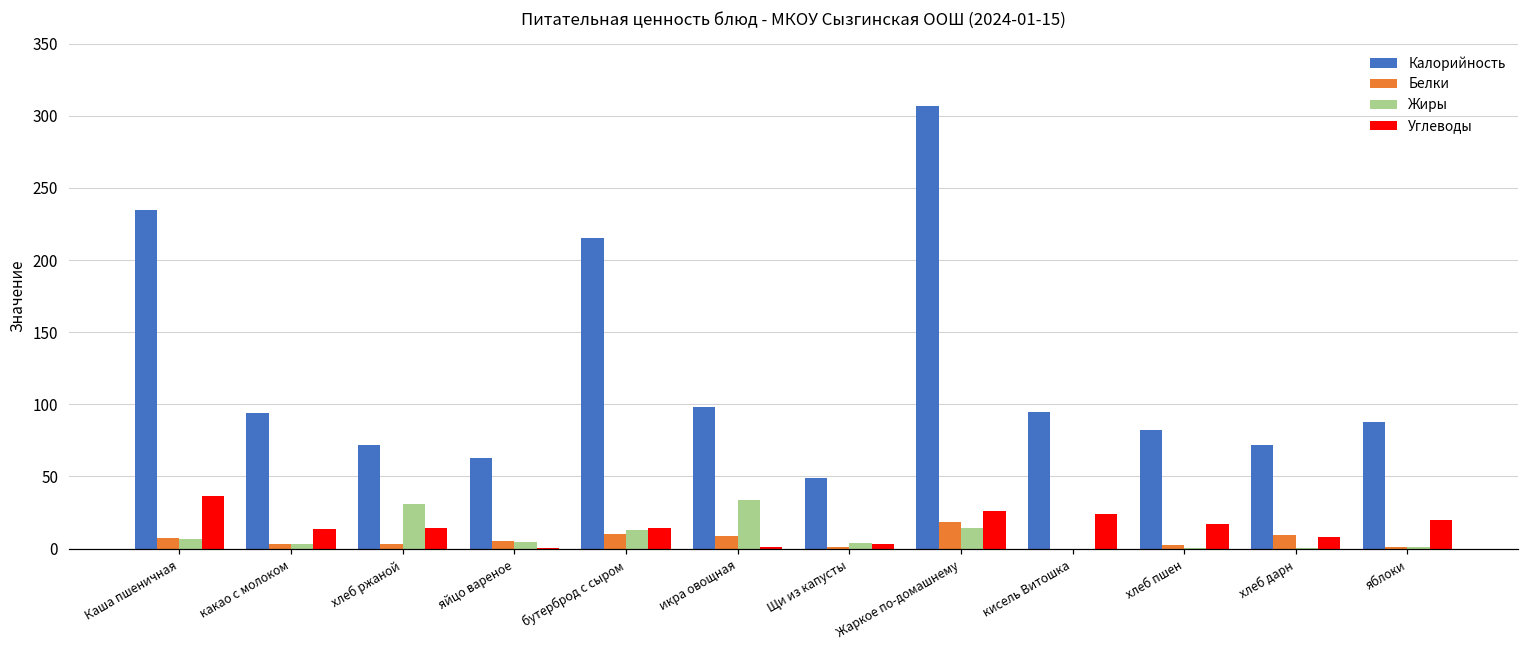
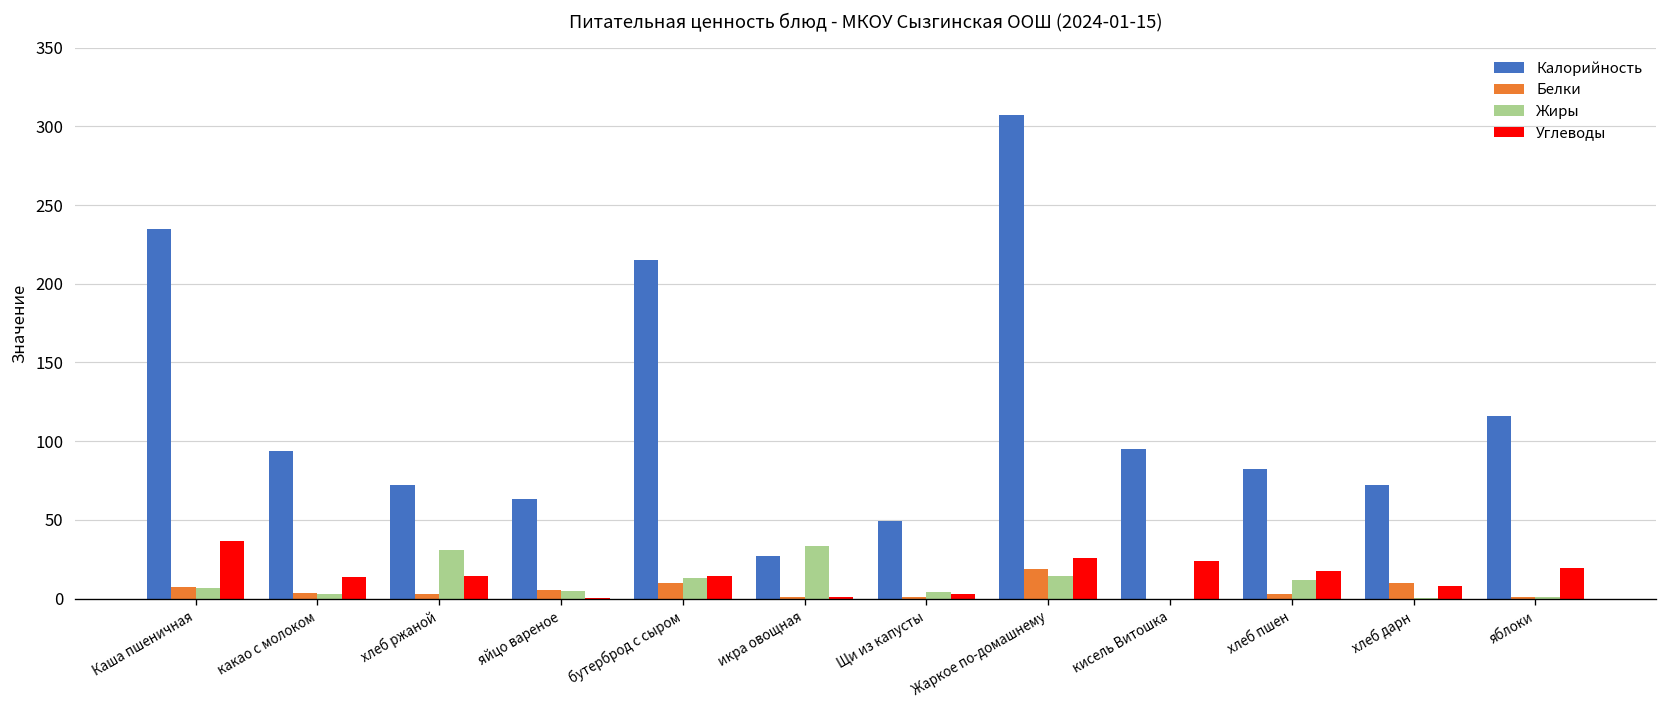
  {
    "Калорийность": {
      "Каша пшеничная": 235,
      "какао с молоком": 94,
      "хлеб ржаной": 72,
      "яйцо вареное": 63,
      "бутерброд с сыром": 215,
-     "икра овощная": 98,
+     "икра овощная": 27,
      "Щи из капусты": 49,
      "Жаркое по-домашнему": 307,
      "кисель Витошка": 95,
      "хлеб пшен": 82,
      "хлеб дарн": 72,
-     "яблоки": 88
+     "яблоки": 116
    },
    "Белки": {
      "Каша пшеничная": 8,
      "какао с молоком": 3,
      "хлеб ржаной": 3,
      "яйцо вареное": 5,
      "бутерброд с сыром": 10,
-     "икра овощная": 9,
+     "икра овощная": 1,
      "Жаркое по-домашнему": 19,
      "кисель Витошка": 0,
      "хлеб пшен": 3,
      "хлеб дарн": 10
    },
    "Жиры": {
      "Каша пшеничная": 7,
      "какао с молоком": 3,
      "хлеб ржаной": 31,
      "яйцо вареное": 5,
      "бутерброд с сыром": 13,
      "икра овощная": 34,
      "Щи из капусты": 4,
      "Жаркое по-домашнему": 14,
      "кисель Витошка": 0,
-     "хлеб пшен": 0
+     "хлеб пшен": 12
    },
    "Углеводы": {
      "Каша пшеничная": 36,
      "какао с молоком": 14,
      "хлеб ржаной": 14,
      "бутерброд с сыром": 14,
      "Щи из капусты": 3,
      "Жаркое по-домашнему": 26,
      "кисель Витошка": 24,
      "хлеб пшен": 17,
      "хлеб дарн": 8,
      "яблоки": 20
    }
  }
